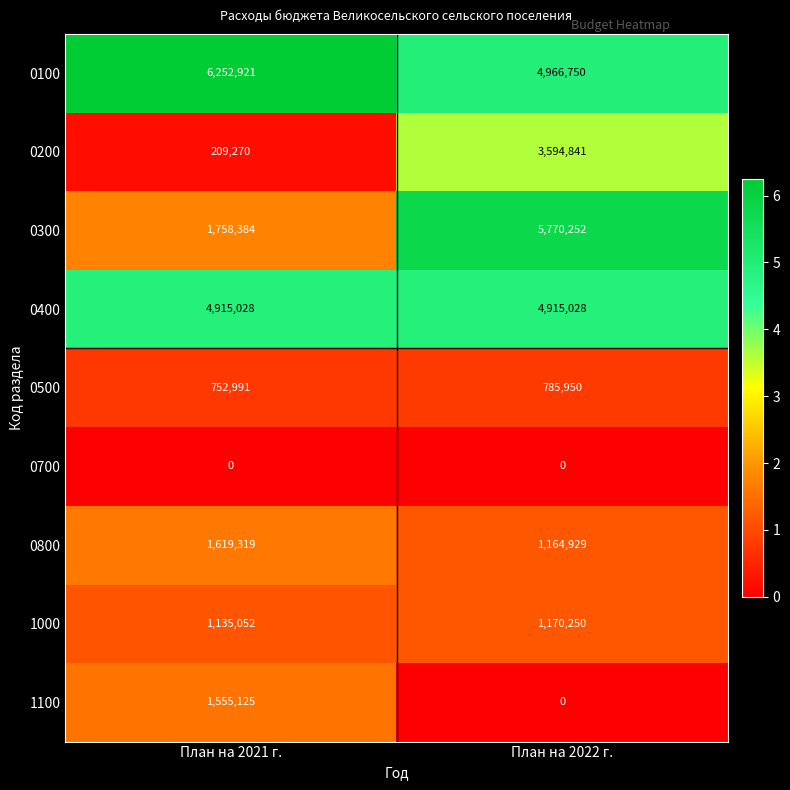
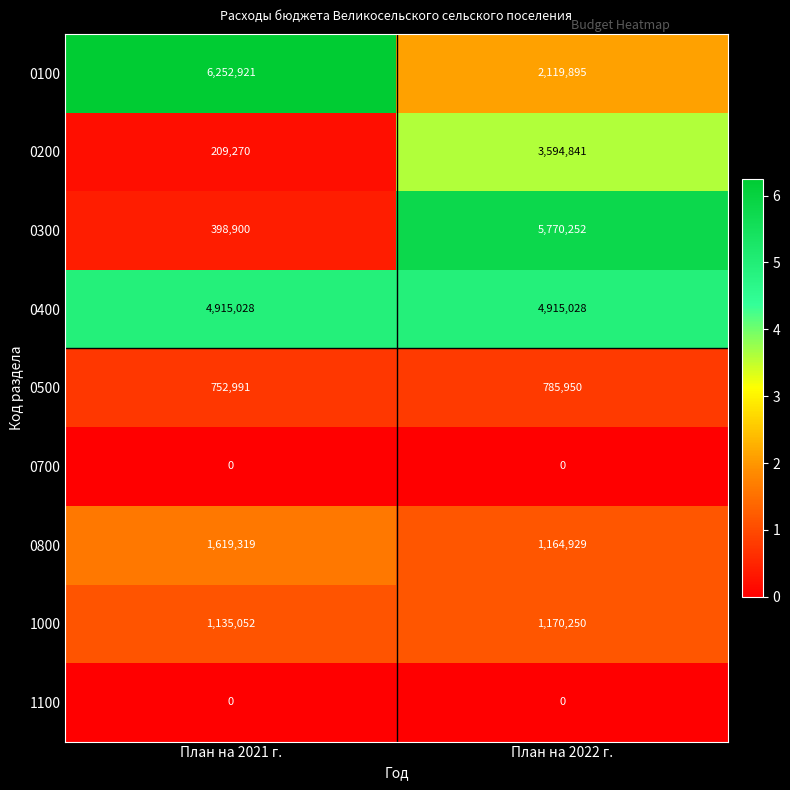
  {
    "0100": {
      "План на 2021 г.": "6,252,921",
-     "План на 2022 г.": "4,966,750"
+     "План на 2022 г.": "2,119,895"
    },
    "0200": {
      "План на 2021 г.": "209,270",
      "План на 2022 г.": "3,594,841"
    },
    "0300": {
-     "План на 2021 г.": "1,758,384",
+     "План на 2021 г.": "398,900",
      "План на 2022 г.": "5,770,252"
    },
    "0400": {
      "План на 2021 г.": "4,915,028",
      "План на 2022 г.": "4,915,028"
    },
    "0500": {
      "План на 2021 г.": "752,991",
      "План на 2022 г.": "785,950"
    },
    "0700": {
      "План на 2021 г.": "0",
      "План на 2022 г.": "0"
    },
    "0800": {
      "План на 2021 г.": "1,619,319",
      "План на 2022 г.": "1,164,929"
    },
    "1000": {
      "План на 2021 г.": "1,135,052",
      "План на 2022 г.": "1,170,250"
    },
    "1100": {
-     "План на 2021 г.": "1,555,125",
+     "План на 2021 г.": "0",
      "План на 2022 г.": "0"
    }
  }
